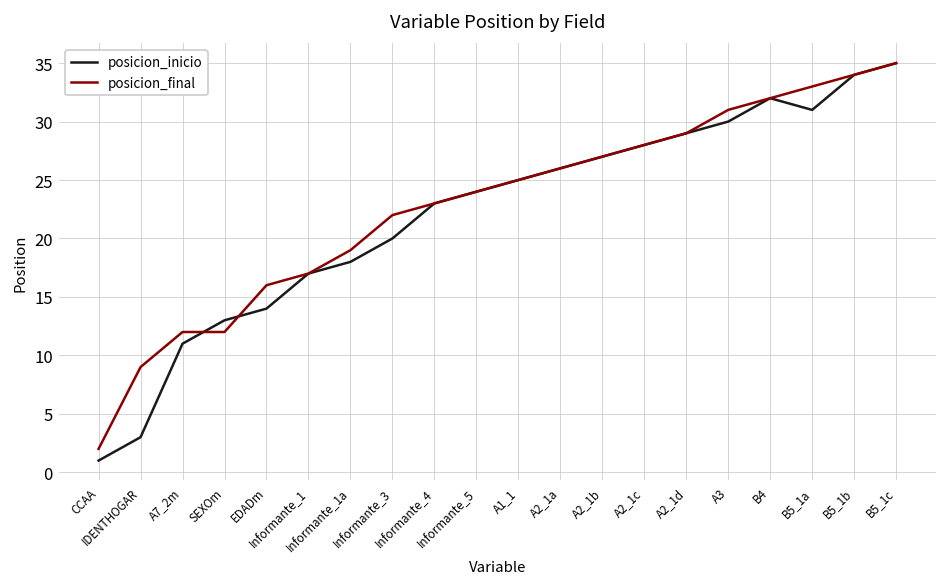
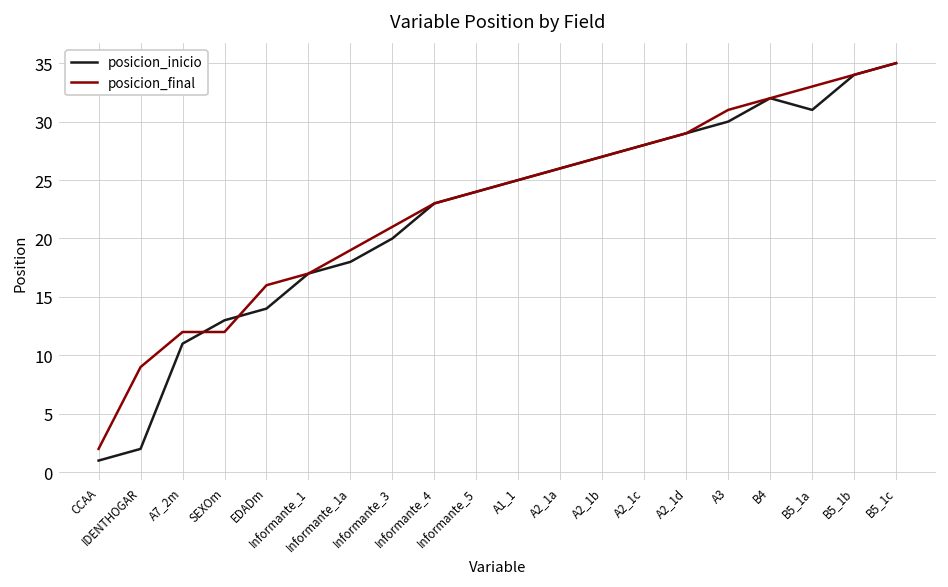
  {
    "posicion_inicio": {
      "CCAA": 1,
-     "IDENTHOGAR": 3,
+     "IDENTHOGAR": 2,
      "A7_2m": 11,
      "SEXOm": 13,
      "EDADm": 14,
      "Informante_1a": 18,
      "Informante_3": 20,
      "A3": 30,
      "B5_1a": 31
    },
    "posicion_final": {
      "CCAA": 2,
      "IDENTHOGAR": 9,
      "A7_2m": 12,
      "SEXOm": 12,
      "EDADm": 16,
      "Informante_1a": 19,
-     "Informante_3": 22,
+     "Informante_3": 21,
      "A3": 31,
      "B5_1a": 33
    }
  }
